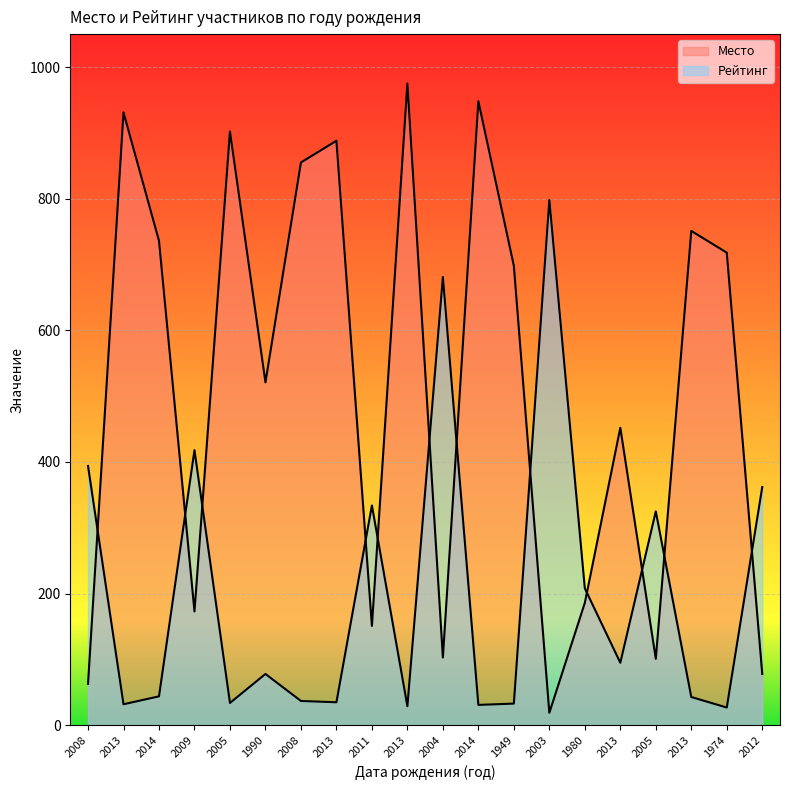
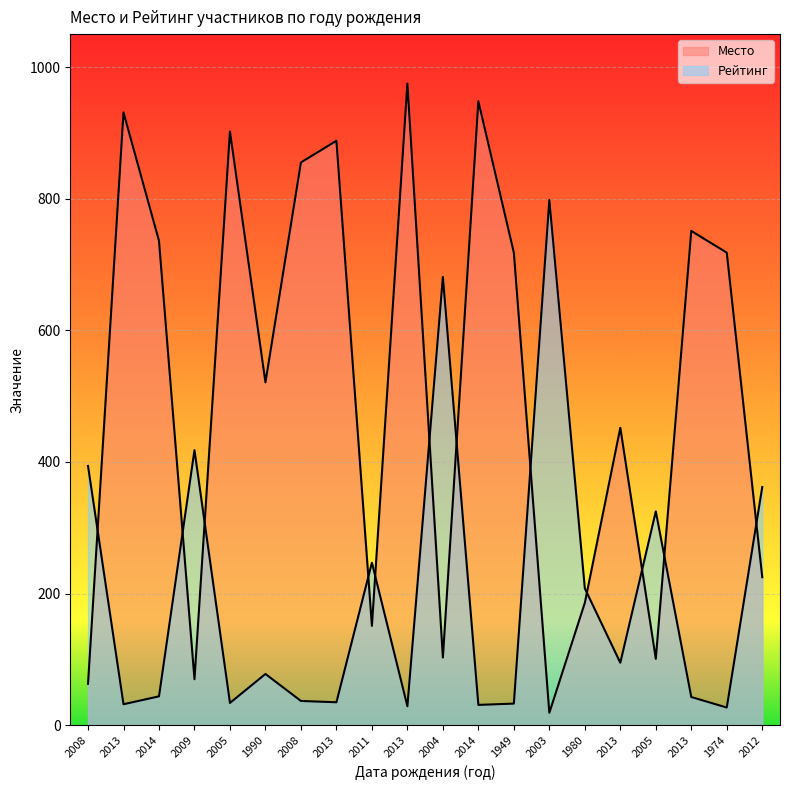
  {
    "Место": {
-     "2009": 170,
+     "2009": 70,
      "1990": 520,
      "2011": 150,
      "2004": 100,
-     "1949": 700,
+     "1949": 720,
      "2003": 20,
      "1980": 190,
      "1974": 720,
-     "2012": 80
+     "2012": 230
    },
    "Рейтинг": {
      "2009": 420,
      "1990": 80,
-     "2011": 330,
+     "2011": 250,
      "2004": 680,
      "1949": 30,
      "2003": 800,
      "1980": 210,
      "1974": 30,
      "2012": 360
    }
  }
